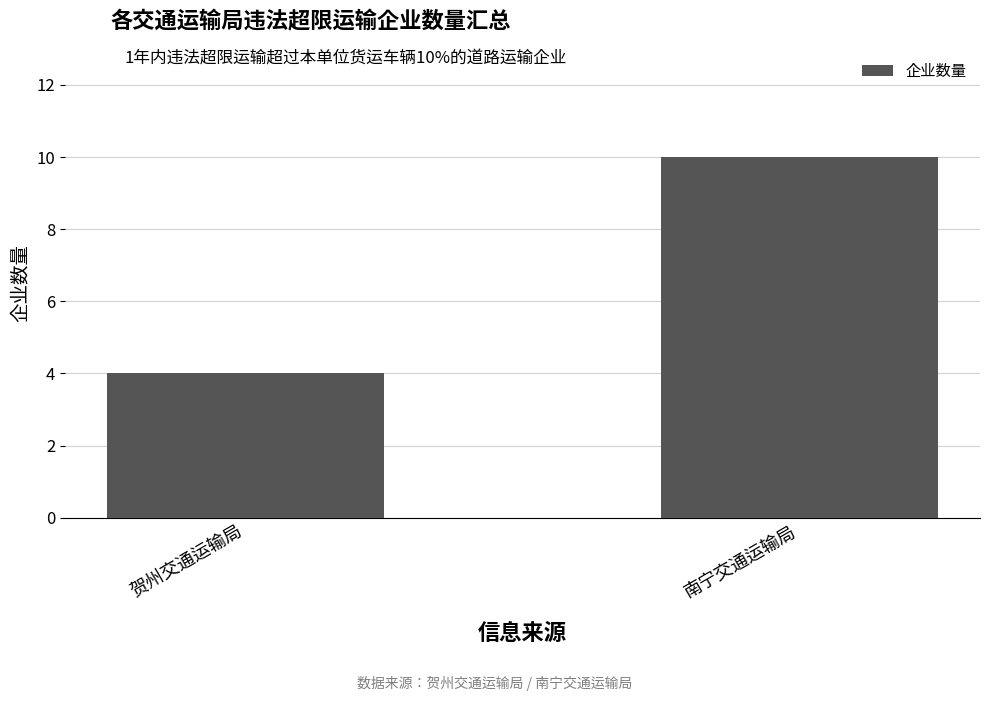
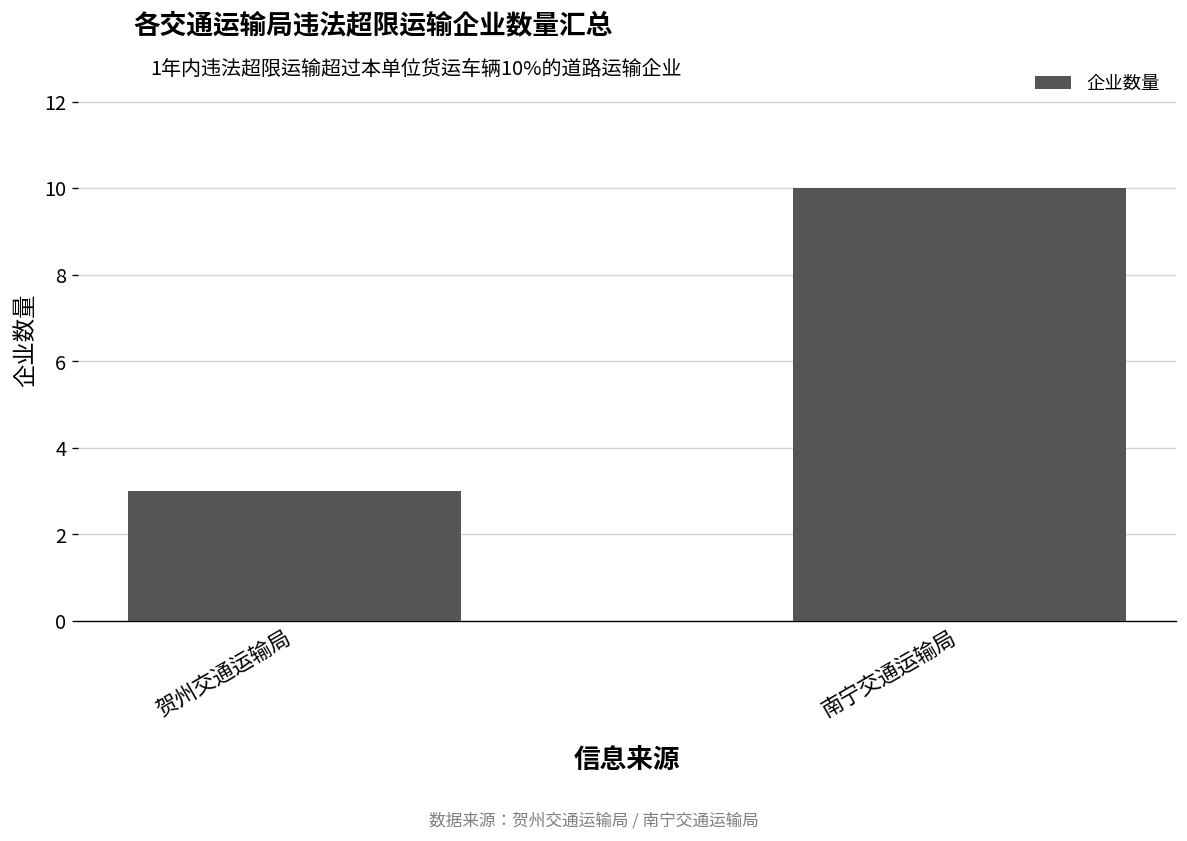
  {
-   "贺州交通运输局": 4,
+   "贺州交通运输局": 3,
    "南宁交通运输局": 10
  }
